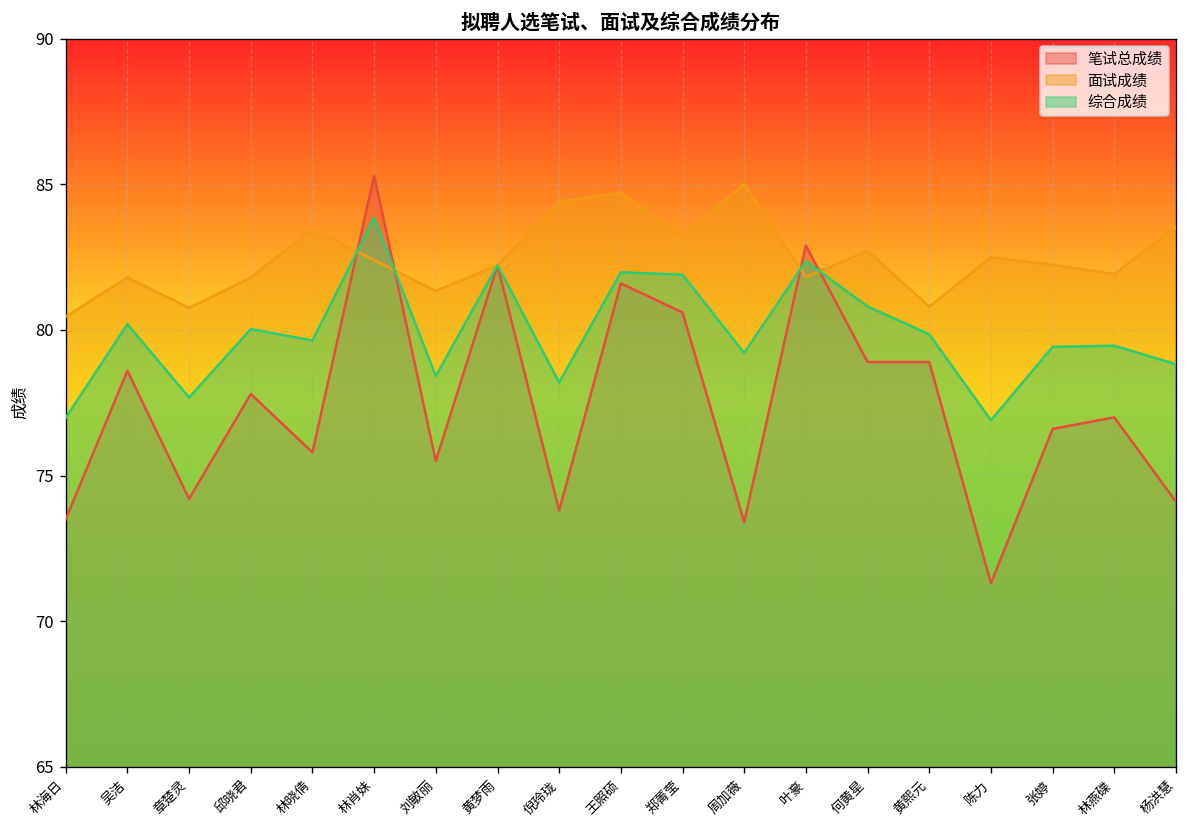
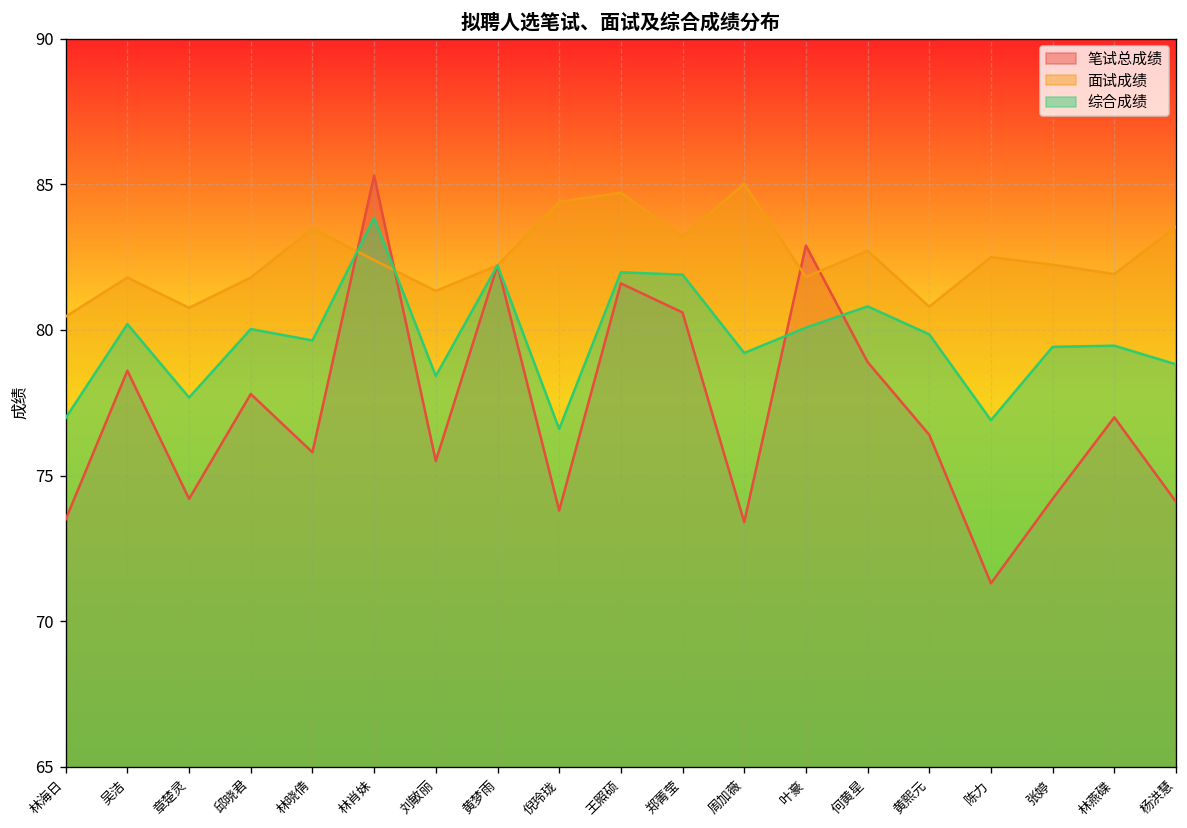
  {
    "笔试总成绩": {
      "林海日": 73.5,
      "吴洁": 78.6,
      "章楚灵": 74.2,
      "邱晓君": 77.8,
      "林晓倩": 75.8,
      "林肖妹": 85.3,
      "刘敏丽": 75.5,
      "倪玲珑": 73.8,
      "王照硕": 81.6,
      "郑菁莹": 80.6,
      "周加薇": 73.4,
      "叶豪": 82.9,
      "何黄星": 78.9,
-     "黄熙元": 78.9,
+     "黄熙元": 76.4,
      "陈力": 71.3,
-     "张婷": 76.6,
+     "张婷": 74.2,
      "林燕碟": 77.0,
      "杨洪慧": 74.1
    },
    "面试成绩": {
      "林海日": 80.5,
      "吴洁": 81.8,
      "章楚灵": 80.8,
      "邱晓君": 81.8,
      "林晓倩": 83.5,
      "林肖妹": 82.4,
      "刘敏丽": 81.3,
      "倪玲珑": 84.4,
      "王照硕": 84.7,
      "郑菁莹": 83.2,
      "周加薇": 85.0,
      "叶豪": 81.8,
      "何黄星": 82.7,
      "黄熙元": 80.8,
      "陈力": 82.5,
      "张婷": 82.2,
      "林燕碟": 81.9,
      "杨洪慧": 83.5
    },
    "综合成绩": {
      "林海日": 77.0,
      "吴洁": 80.2,
      "章楚灵": 77.7,
      "邱晓君": 80.0,
      "林晓倩": 79.6,
      "林肖妹": 83.9,
      "刘敏丽": 78.4,
-     "倪玲珑": 78.2,
+     "倪玲珑": 76.6,
      "王照硕": 82.0,
      "郑菁莹": 81.9,
      "周加薇": 79.2,
-     "叶豪": 82.4,
+     "叶豪": 80.1,
      "何黄星": 80.8,
      "黄熙元": 79.9,
      "陈力": 76.9,
      "张婷": 79.4,
      "林燕碟": 79.5,
      "杨洪慧": 78.8
    }
  }
